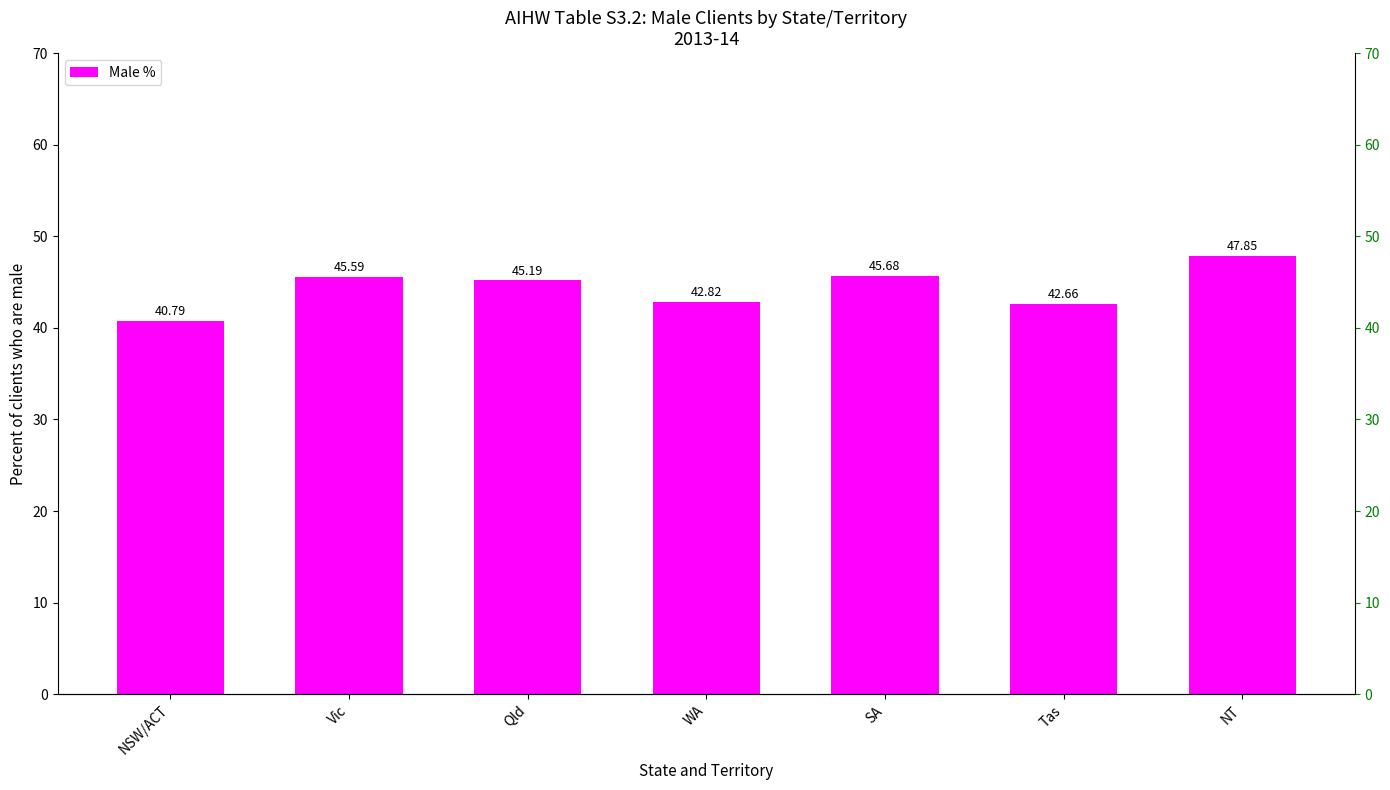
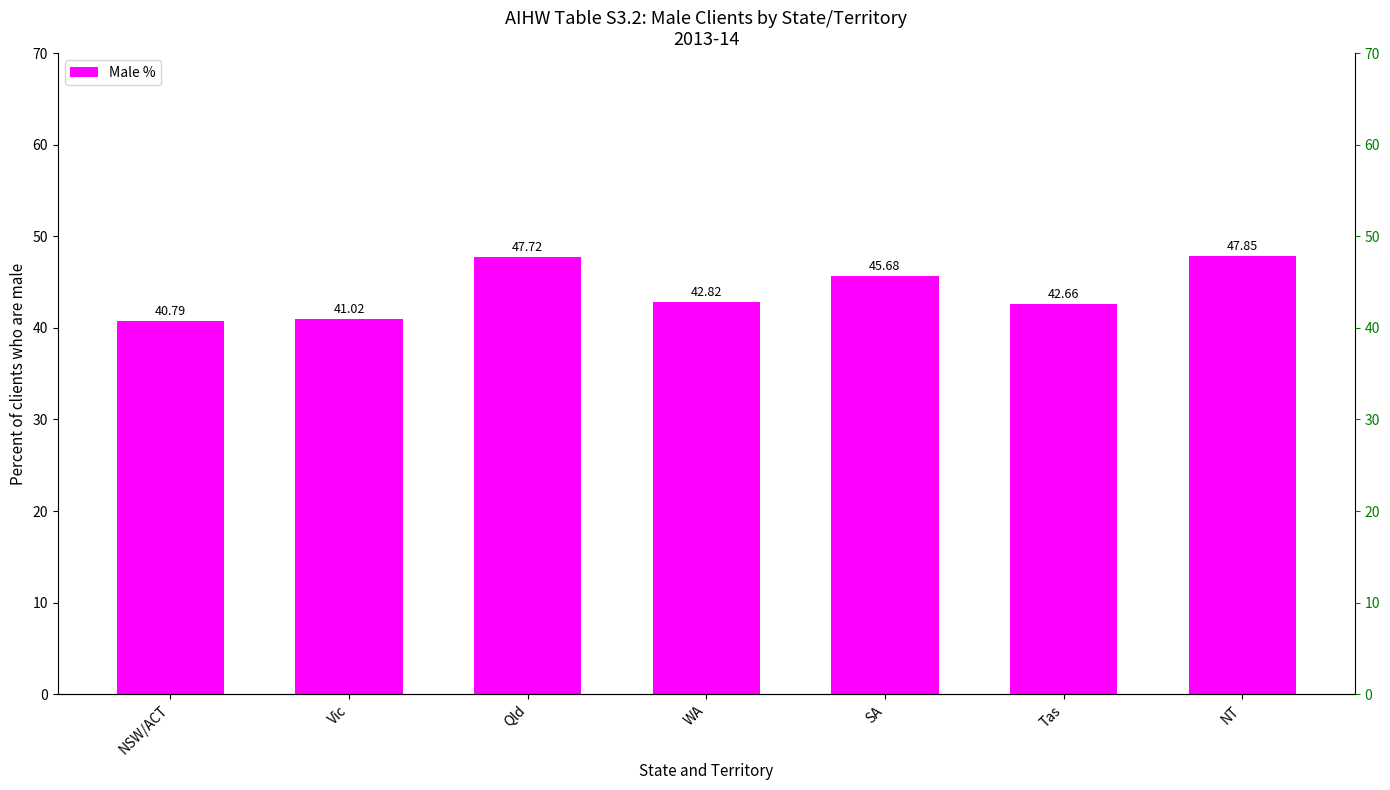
  {
    "NSW/ACT": 40.79,
-   "Vic": 45.59,
-   "Qld": 45.19,
+   "Vic": 41.02,
+   "Qld": 47.72,
    "WA": 42.82,
    "SA": 45.68,
    "Tas": 42.66,
    "NT": 47.85
  }
